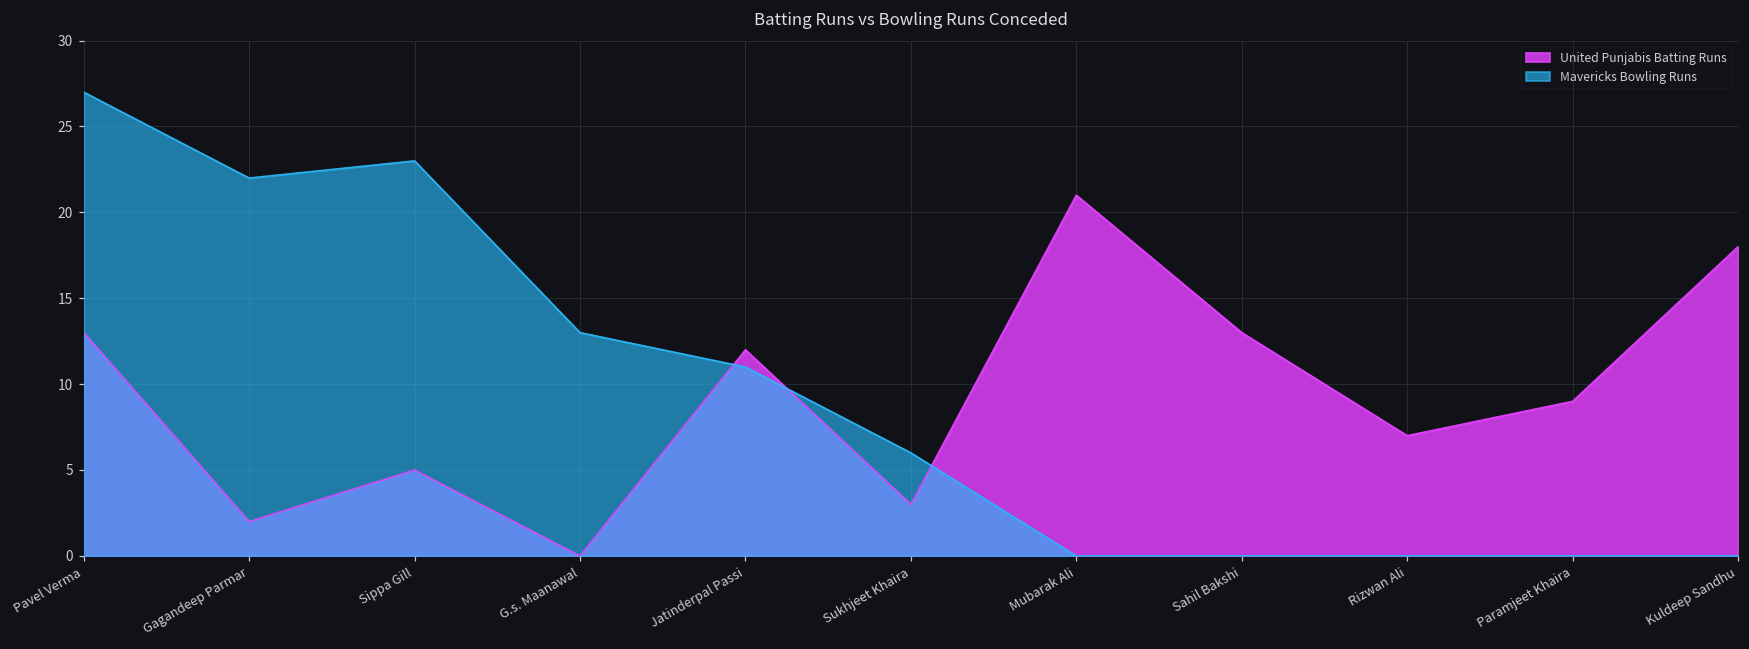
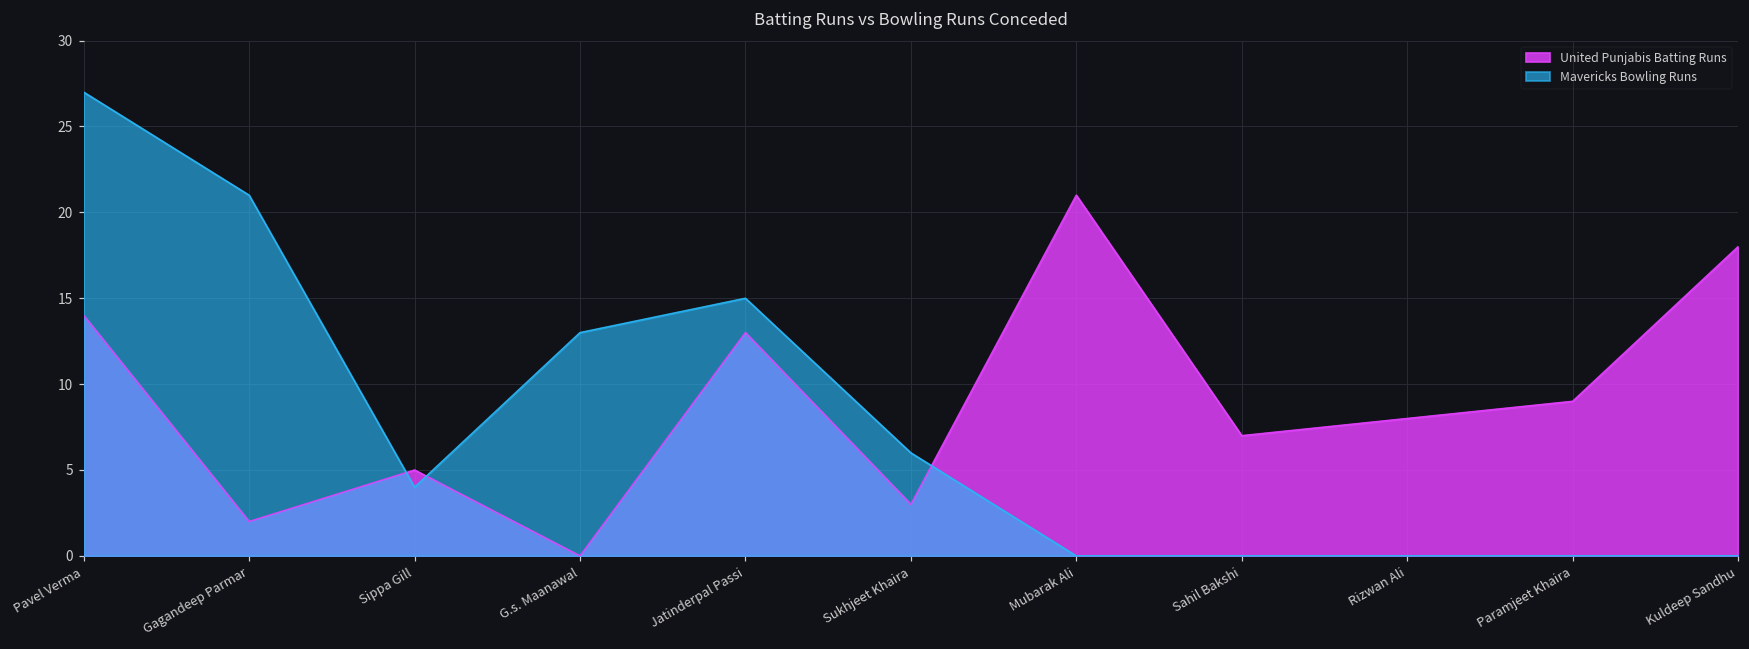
  {
    "United Punjabis Batting Runs": {
-     "Pavel Verma": 13,
+     "Pavel Verma": 14,
      "Gagandeep Parmar": 2,
      "Sippa Gill": 5,
      "G.s. Maanawal": 0,
-     "Jatinderpal Passi": 12,
+     "Jatinderpal Passi": 13,
      "Sukhjeet Khaira": 3,
      "Mubarak Ali": 21,
-     "Sahil Bakshi": 13,
-     "Rizwan Ali": 7,
+     "Sahil Bakshi": 7,
+     "Rizwan Ali": 8,
      "Paramjeet Khaira": 9,
      "Kuldeep Sandhu": 18
    },
    "Mavericks Bowling Runs": {
      "Pavel Verma": 27,
-     "Gagandeep Parmar": 22,
-     "Sippa Gill": 23,
+     "Gagandeep Parmar": 21,
+     "Sippa Gill": 4,
      "G.s. Maanawal": 13,
-     "Jatinderpal Passi": 11,
+     "Jatinderpal Passi": 15,
      "Sukhjeet Khaira": 6,
      "Mubarak Ali": 0,
      "Sahil Bakshi": 0,
      "Rizwan Ali": 0,
      "Paramjeet Khaira": 0,
      "Kuldeep Sandhu": 0
    }
  }
